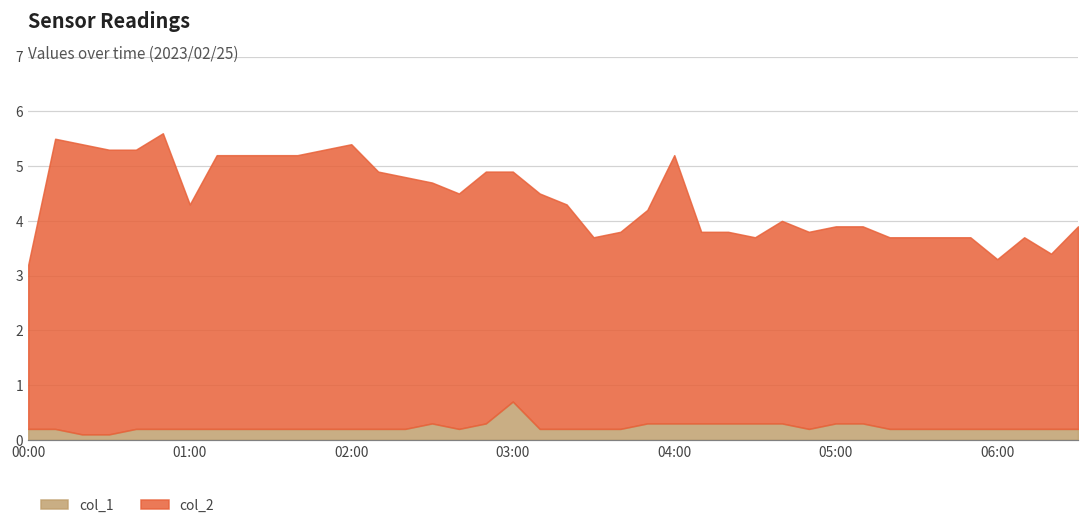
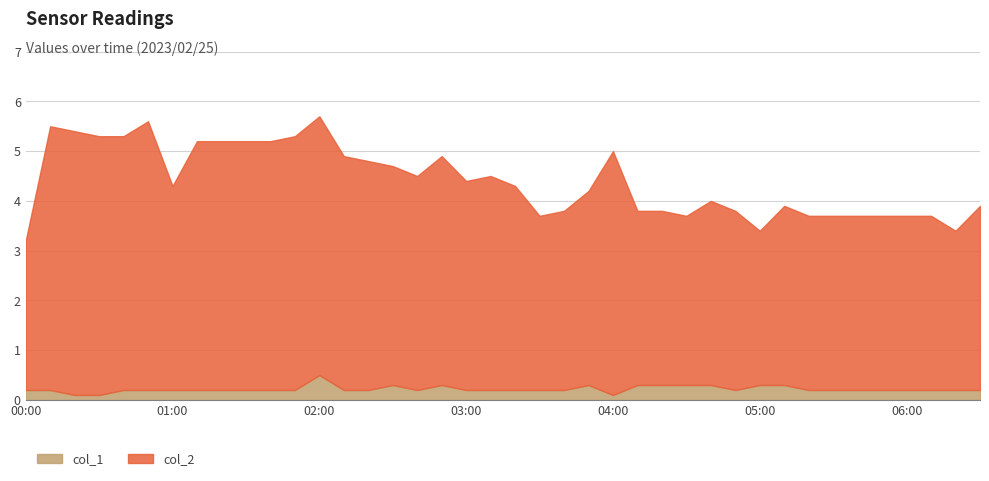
  {
    "col_1": {
      "00:00": 0.2,
      "01:00": 0.2,
-     "02:00": 0.2,
-     "03:00": 0.7,
-     "04:00": 0.3,
+     "02:00": 0.5,
+     "03:00": 0.2,
+     "04:00": 0.1,
      "05:00": 0.3,
      "06:00": 0.2
    },
    "col_2": {
      "00:00": 3.0,
      "01:00": 4.1,
      "02:00": 5.2,
      "03:00": 4.2,
      "04:00": 4.9,
-     "05:00": 3.6,
-     "06:00": 3.1
+     "05:00": 3.1,
+     "06:00": 3.5
    }
  }
